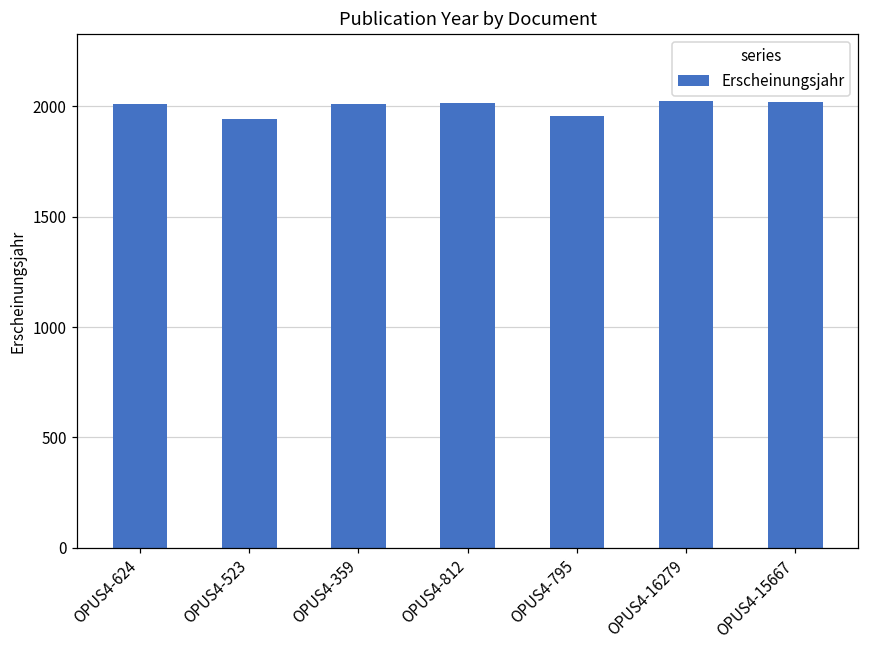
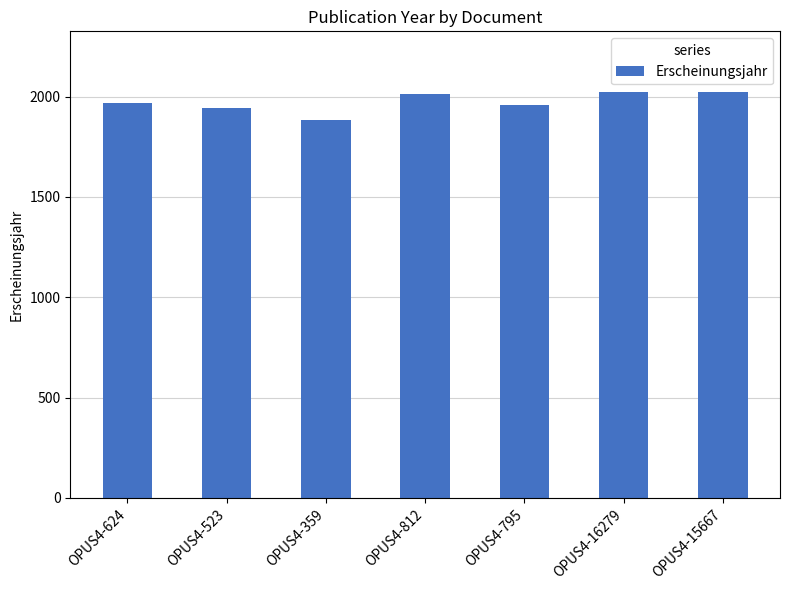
  {
-   "OPUS4-624": 2010,
+   "OPUS4-624": 1970,
    "OPUS4-523": 1940,
-   "OPUS4-359": 2010,
+   "OPUS4-359": 1880,
    "OPUS4-812": 2020,
    "OPUS4-795": 1960,
    "OPUS4-16279": 2020,
    "OPUS4-15667": 2020
  }
